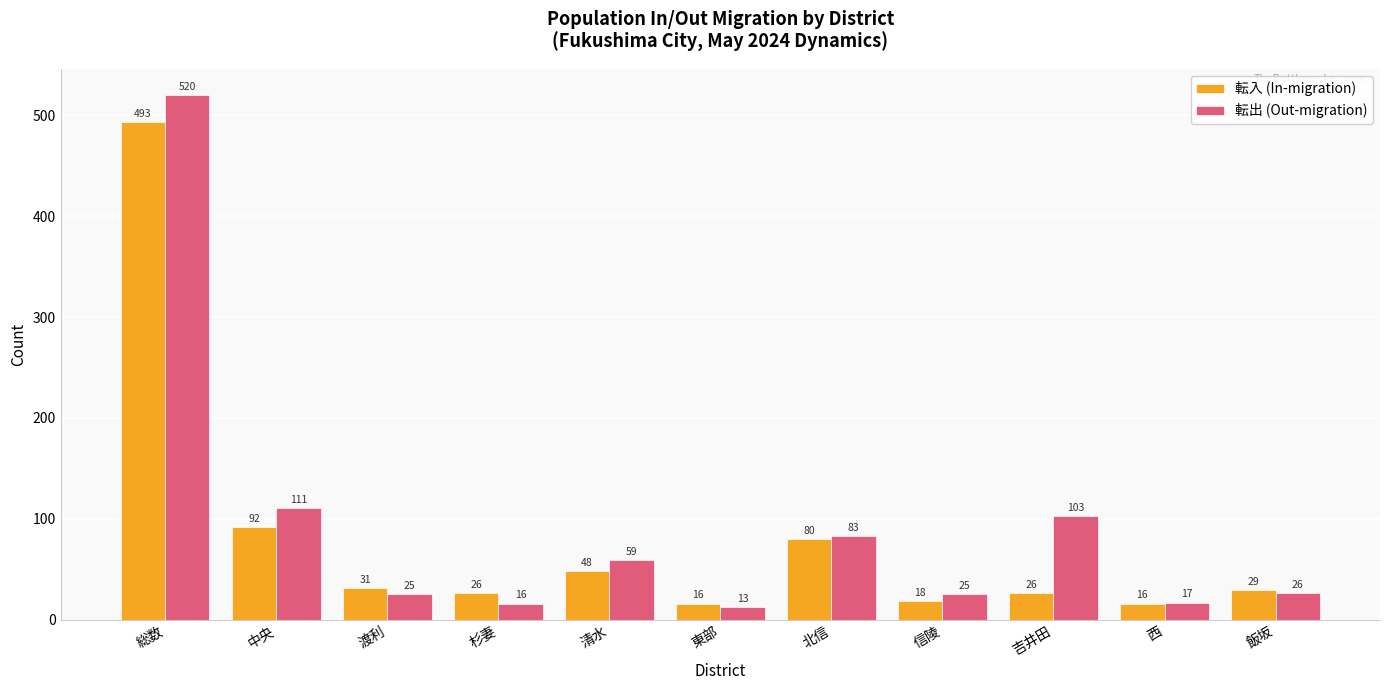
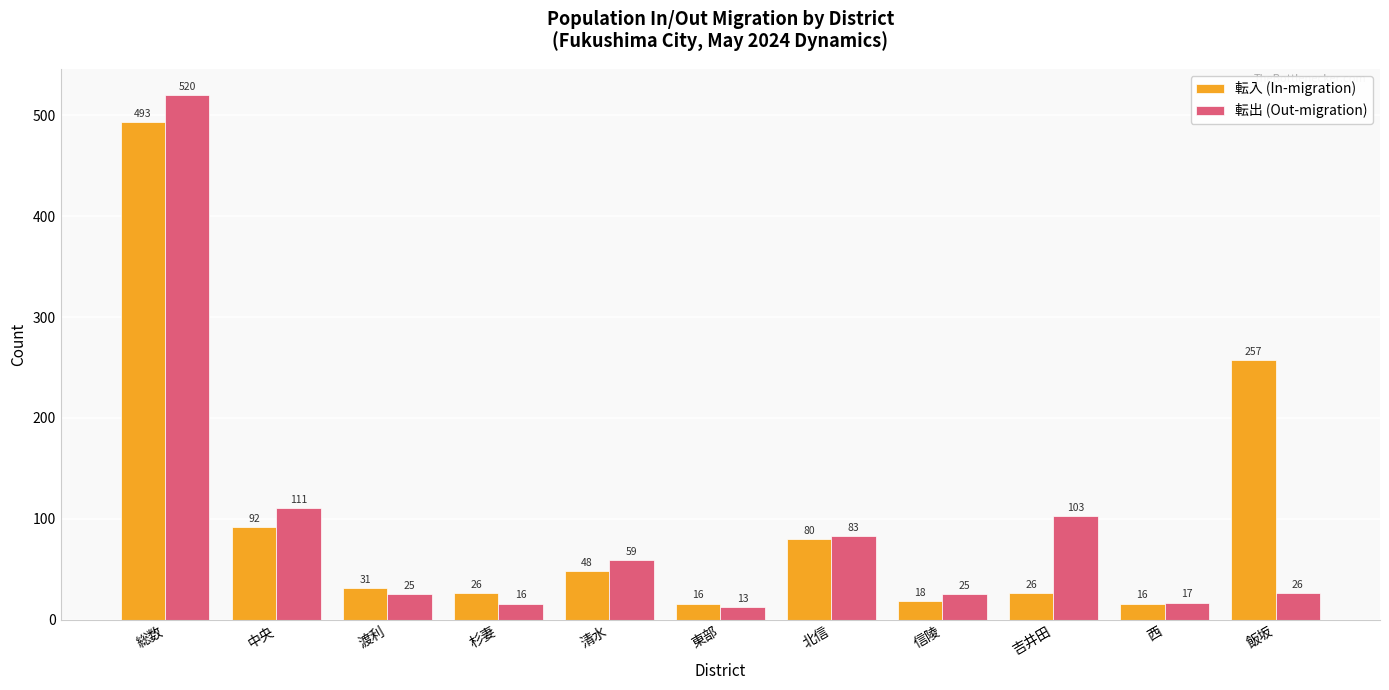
  {
    "転入 (In-migration)": {
      "総数": 493,
      "中央": 92,
      "渡利": 31,
      "杉妻": 26,
      "清水": 48,
      "東部": 16,
      "北信": 80,
      "信陵": 18,
      "吉井田": 26,
      "西": 16,
-     "飯坂": 29
+     "飯坂": 257
    },
    "転出 (Out-migration)": {
      "総数": 520,
      "中央": 111,
      "渡利": 25,
      "杉妻": 16,
      "清水": 59,
      "東部": 13,
      "北信": 83,
      "信陵": 25,
      "吉井田": 103,
      "西": 17,
      "飯坂": 26
    }
  }
